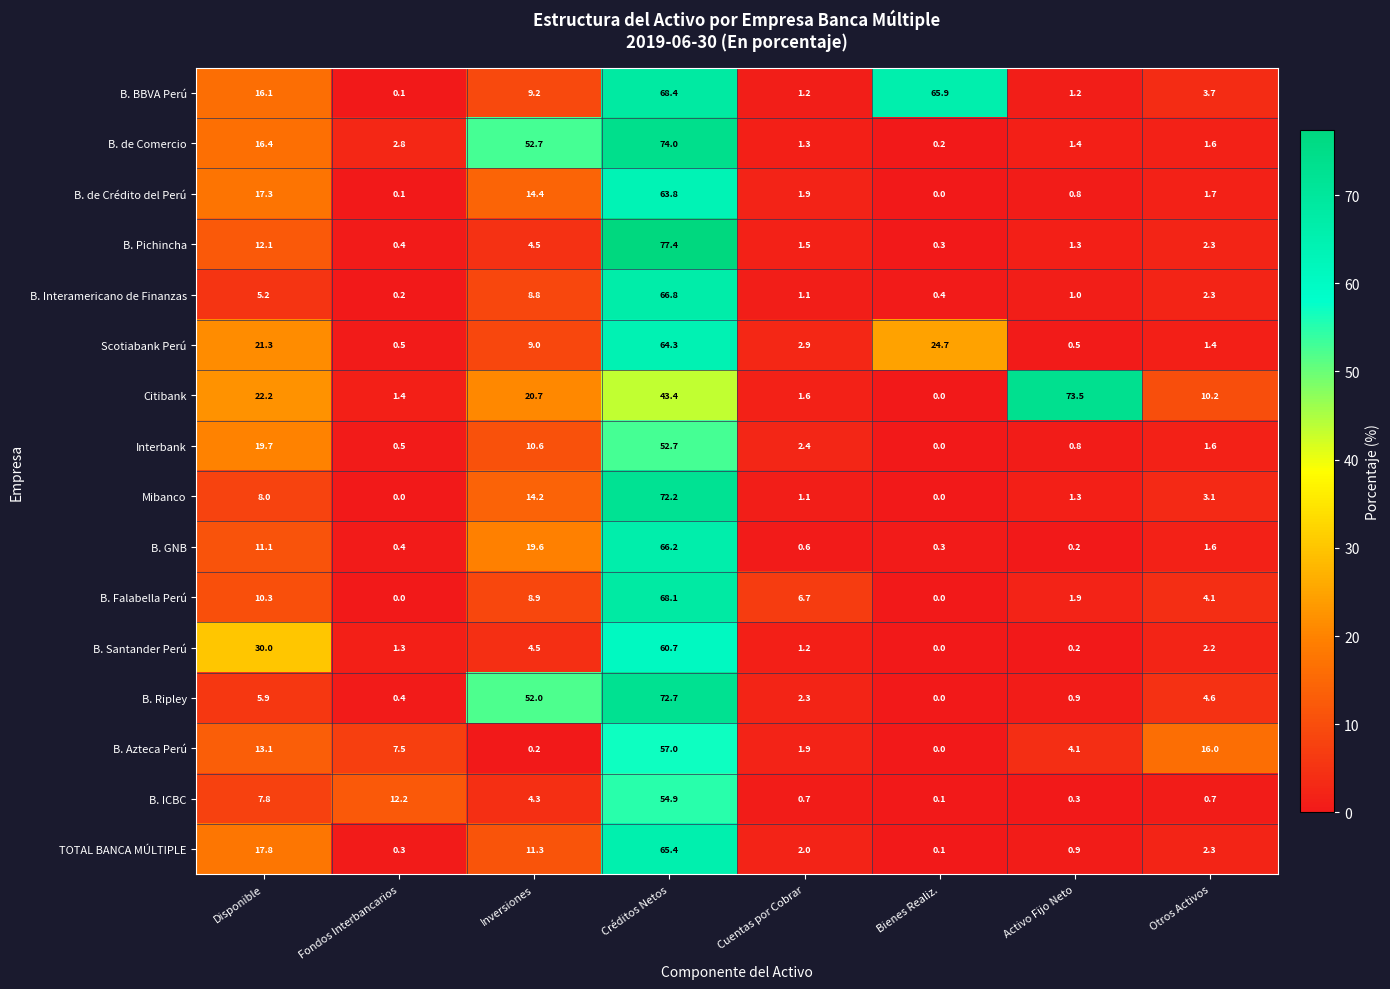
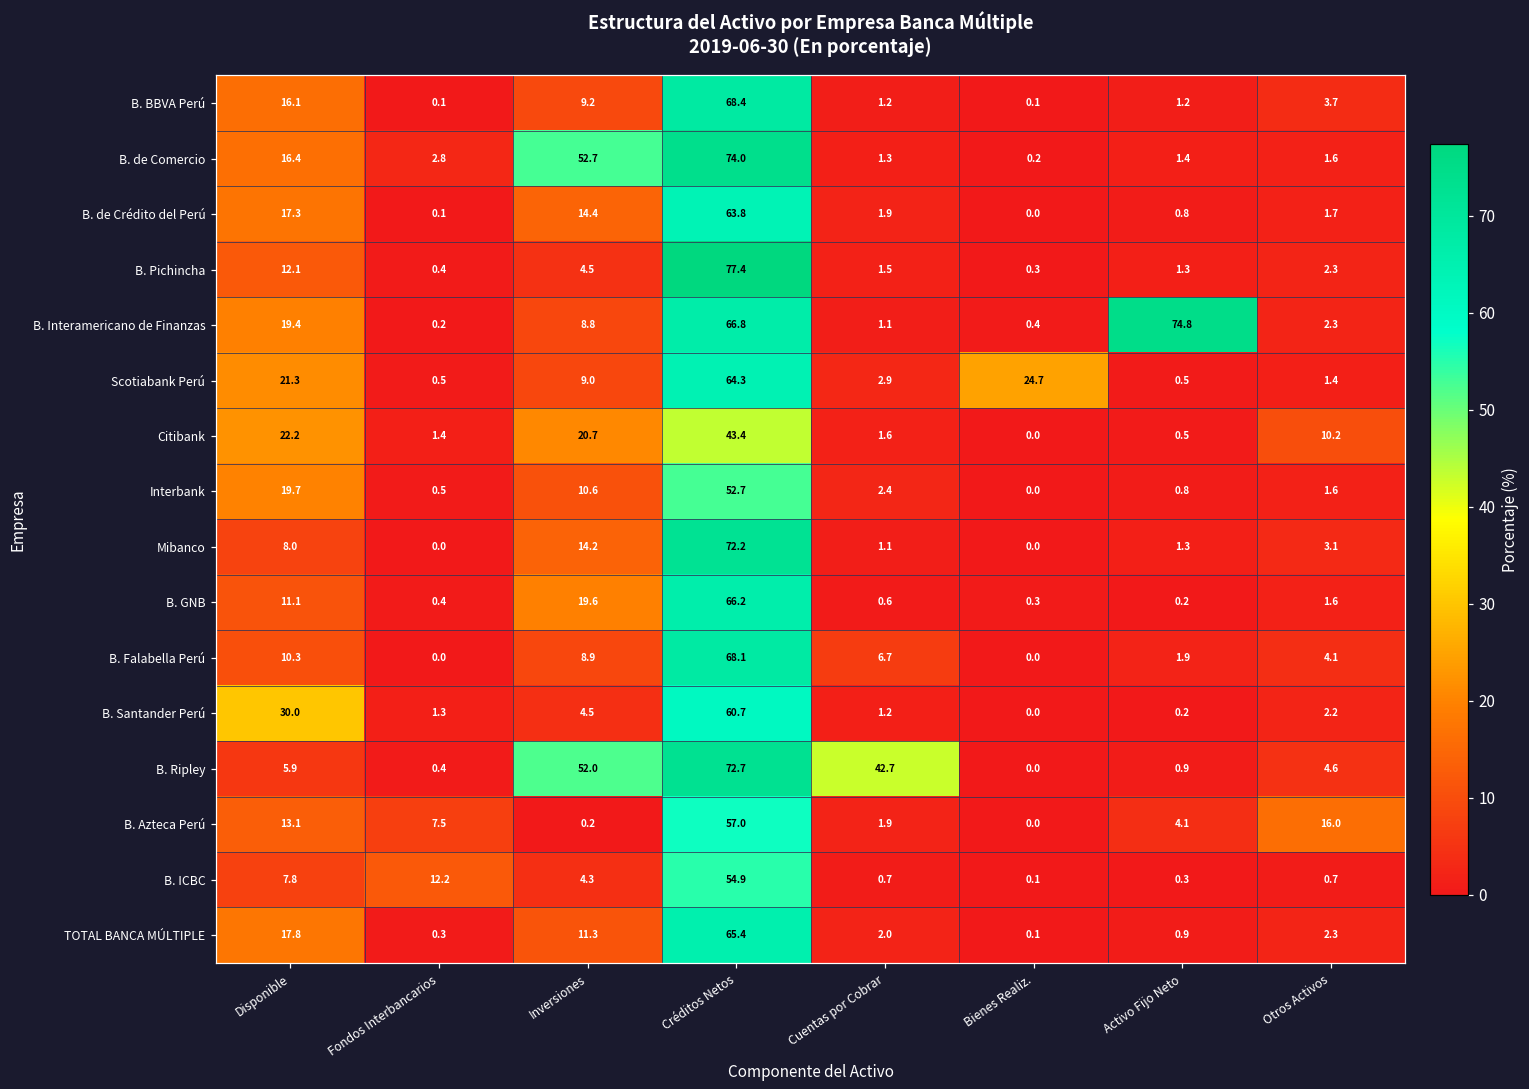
  {
    "B. BBVA Perú": {
      "Disponible": 16.1,
      "Fondos Interbancarios": 0.1,
      "Inversiones": 9.2,
      "Créditos Netos": 68.4,
      "Cuentas por Cobrar": 1.2,
-     "Bienes Realiz.": 65.9,
+     "Bienes Realiz.": 0.1,
      "Activo Fijo Neto": 1.2,
      "Otros Activos": 3.7
    },
    "B. de Comercio": {
      "Disponible": 16.4,
      "Fondos Interbancarios": 2.8,
      "Inversiones": 52.7,
      "Créditos Netos": 74.0,
      "Cuentas por Cobrar": 1.3,
      "Bienes Realiz.": 0.2,
      "Activo Fijo Neto": 1.4,
      "Otros Activos": 1.6
    },
    "B. de Crédito del Perú": {
      "Disponible": 17.3,
      "Fondos Interbancarios": 0.1,
      "Inversiones": 14.4,
      "Créditos Netos": 63.8,
      "Cuentas por Cobrar": 1.9,
      "Bienes Realiz.": 0.0,
      "Activo Fijo Neto": 0.8,
      "Otros Activos": 1.7
    },
    "B. Pichincha": {
      "Disponible": 12.1,
      "Fondos Interbancarios": 0.4,
      "Inversiones": 4.5,
      "Créditos Netos": 77.4,
      "Cuentas por Cobrar": 1.5,
      "Bienes Realiz.": 0.3,
      "Activo Fijo Neto": 1.3,
      "Otros Activos": 2.3
    },
    "B. Interamericano de Finanzas": {
-     "Disponible": 5.2,
+     "Disponible": 19.4,
      "Fondos Interbancarios": 0.2,
      "Inversiones": 8.8,
      "Créditos Netos": 66.8,
      "Cuentas por Cobrar": 1.1,
      "Bienes Realiz.": 0.4,
-     "Activo Fijo Neto": 1.0,
+     "Activo Fijo Neto": 74.8,
      "Otros Activos": 2.3
    },
    "Scotiabank Perú": {
      "Disponible": 21.3,
      "Fondos Interbancarios": 0.5,
      "Inversiones": 9.0,
      "Créditos Netos": 64.3,
      "Cuentas por Cobrar": 2.9,
      "Bienes Realiz.": 24.7,
      "Activo Fijo Neto": 0.5,
      "Otros Activos": 1.4
    },
    "Citibank": {
      "Disponible": 22.2,
      "Fondos Interbancarios": 1.4,
      "Inversiones": 20.7,
      "Créditos Netos": 43.4,
      "Cuentas por Cobrar": 1.6,
      "Bienes Realiz.": 0.0,
-     "Activo Fijo Neto": 73.5,
+     "Activo Fijo Neto": 0.5,
      "Otros Activos": 10.2
    },
    "Interbank": {
      "Disponible": 19.7,
      "Fondos Interbancarios": 0.5,
      "Inversiones": 10.6,
      "Créditos Netos": 52.7,
      "Cuentas por Cobrar": 2.4,
      "Bienes Realiz.": 0.0,
      "Activo Fijo Neto": 0.8,
      "Otros Activos": 1.6
    },
    "Mibanco": {
      "Disponible": 8.0,
      "Fondos Interbancarios": 0.0,
      "Inversiones": 14.2,
      "Créditos Netos": 72.2,
      "Cuentas por Cobrar": 1.1,
      "Bienes Realiz.": 0.0,
      "Activo Fijo Neto": 1.3,
      "Otros Activos": 3.1
    },
    "B. GNB": {
      "Disponible": 11.1,
      "Fondos Interbancarios": 0.4,
      "Inversiones": 19.6,
      "Créditos Netos": 66.2,
      "Cuentas por Cobrar": 0.6,
      "Bienes Realiz.": 0.3,
      "Activo Fijo Neto": 0.2,
      "Otros Activos": 1.6
    },
    "B. Falabella Perú": {
      "Disponible": 10.3,
      "Fondos Interbancarios": 0.0,
      "Inversiones": 8.9,
      "Créditos Netos": 68.1,
      "Cuentas por Cobrar": 6.7,
      "Bienes Realiz.": 0.0,
      "Activo Fijo Neto": 1.9,
      "Otros Activos": 4.1
    },
    "B. Santander Perú": {
      "Disponible": 30.0,
      "Fondos Interbancarios": 1.3,
      "Inversiones": 4.5,
      "Créditos Netos": 60.7,
      "Cuentas por Cobrar": 1.2,
      "Bienes Realiz.": 0.0,
      "Activo Fijo Neto": 0.2,
      "Otros Activos": 2.2
    },
    "B. Ripley": {
      "Disponible": 5.9,
      "Fondos Interbancarios": 0.4,
      "Inversiones": 52.0,
      "Créditos Netos": 72.7,
-     "Cuentas por Cobrar": 2.3,
+     "Cuentas por Cobrar": 42.7,
      "Bienes Realiz.": 0.0,
      "Activo Fijo Neto": 0.9,
      "Otros Activos": 4.6
    },
    "B. Azteca Perú": {
      "Disponible": 13.1,
      "Fondos Interbancarios": 7.5,
      "Inversiones": 0.2,
      "Créditos Netos": 57.0,
      "Cuentas por Cobrar": 1.9,
      "Bienes Realiz.": 0.0,
      "Activo Fijo Neto": 4.1,
      "Otros Activos": 16.0
    },
    "B. ICBC": {
      "Disponible": 7.8,
      "Fondos Interbancarios": 12.2,
      "Inversiones": 4.3,
      "Créditos Netos": 54.9,
      "Cuentas por Cobrar": 0.7,
      "Bienes Realiz.": 0.1,
      "Activo Fijo Neto": 0.3,
      "Otros Activos": 0.7
    },
    "TOTAL BANCA MÚLTIPLE": {
      "Disponible": 17.8,
      "Fondos Interbancarios": 0.3,
      "Inversiones": 11.3,
      "Créditos Netos": 65.4,
      "Cuentas por Cobrar": 2.0,
      "Bienes Realiz.": 0.1,
      "Activo Fijo Neto": 0.9,
      "Otros Activos": 2.3
    }
  }
